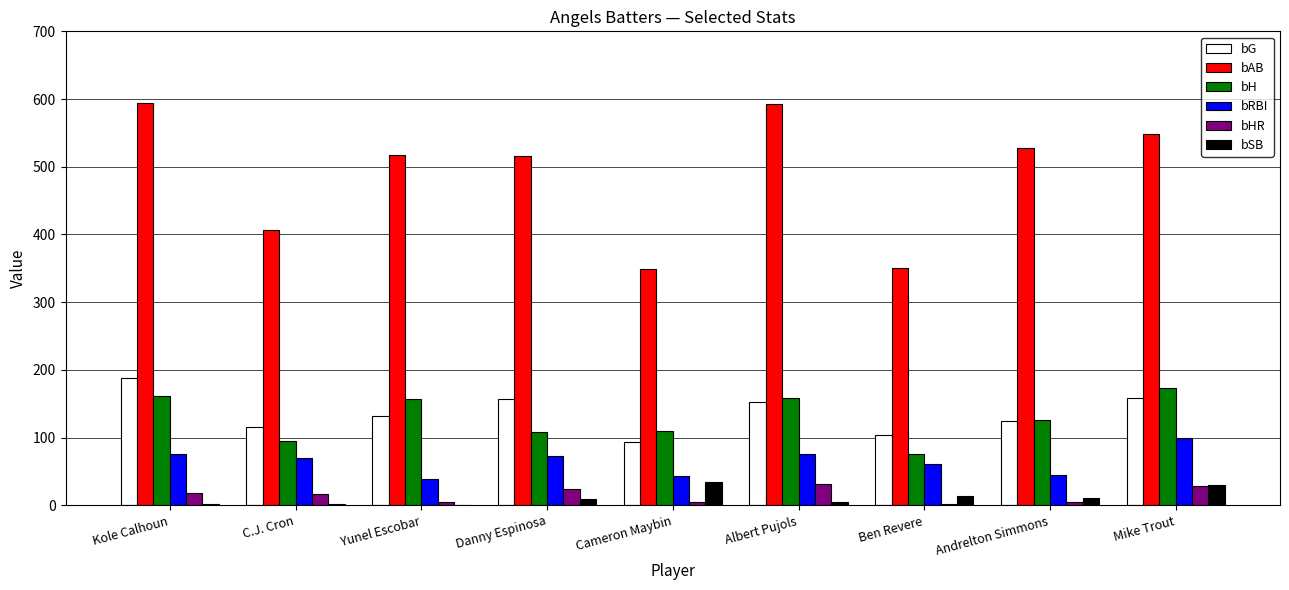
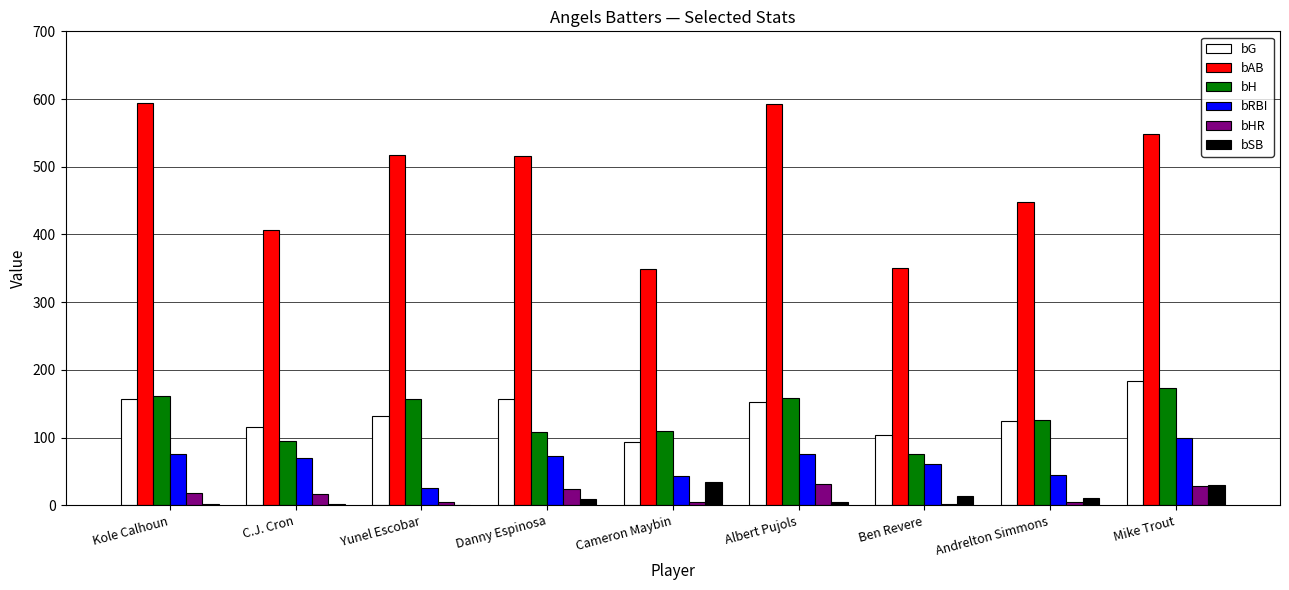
  {
    "bG": {
-     "Kole Calhoun": 190,
+     "Kole Calhoun": 160,
      "C.J. Cron": 120,
      "Yunel Escobar": 130,
      "Danny Espinosa": 160,
      "Cameron Maybin": 90,
      "Albert Pujols": 150,
      "Ben Revere": 100,
      "Andrelton Simmons": 120,
-     "Mike Trout": 160
+     "Mike Trout": 180
    },
    "bAB": {
      "Kole Calhoun": 590,
      "C.J. Cron": 410,
      "Yunel Escobar": 520,
      "Danny Espinosa": 520,
      "Cameron Maybin": 350,
      "Albert Pujols": 590,
      "Ben Revere": 350,
-     "Andrelton Simmons": 530,
+     "Andrelton Simmons": 450,
      "Mike Trout": 550
    },
    "bH": {
      "Kole Calhoun": 160,
      "C.J. Cron": 100,
      "Yunel Escobar": 160,
      "Danny Espinosa": 110,
      "Cameron Maybin": 110,
      "Albert Pujols": 160,
      "Ben Revere": 80,
      "Andrelton Simmons": 130,
      "Mike Trout": 170
    },
    "bRBI": {
      "Kole Calhoun": 80,
      "C.J. Cron": 70,
-     "Yunel Escobar": 40,
+     "Yunel Escobar": 30,
      "Danny Espinosa": 70,
      "Cameron Maybin": 40,
      "Albert Pujols": 80,
      "Ben Revere": 60,
      "Andrelton Simmons": 40,
      "Mike Trout": 100
    },
    "bHR": {
      "Kole Calhoun": 20,
      "C.J. Cron": 20,
      "Yunel Escobar": 10,
      "Danny Espinosa": 20,
      "Cameron Maybin": 0,
      "Albert Pujols": 30,
      "Andrelton Simmons": 0,
      "Mike Trout": 30
    },
    "bSB": {
      "Yunel Escobar": 0,
      "Danny Espinosa": 10,
      "Cameron Maybin": 40,
      "Albert Pujols": 0,
      "Ben Revere": 10,
      "Andrelton Simmons": 10,
      "Mike Trout": 30
    }
  }
